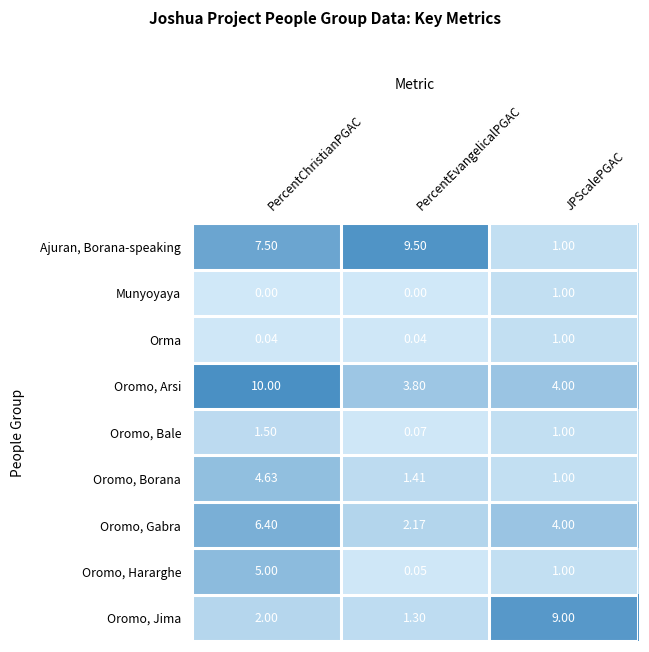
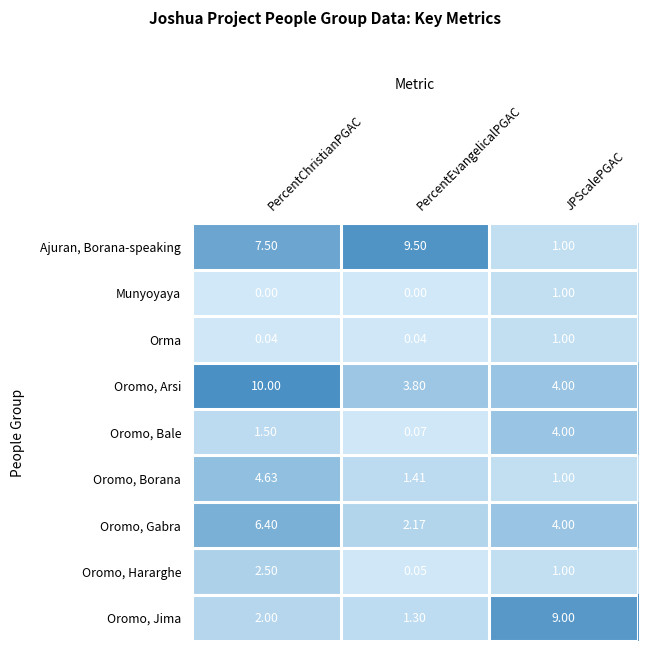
  {
    "Ajuran, Borana-speaking": {
      "PercentChristianPGAC": 7.50,
      "PercentEvangelicalPGAC": 9.50,
      "JPScalePGAC": 1.00
    },
    "Munyoyaya": {
      "JPScalePGAC": 1.00
    },
    "Orma": {
      "PercentChristianPGAC": 0.04,
      "PercentEvangelicalPGAC": 0.04,
      "JPScalePGAC": 1.00
    },
    "Oromo, Arsi": {
      "PercentChristianPGAC": 10.00,
      "PercentEvangelicalPGAC": 3.80,
      "JPScalePGAC": 4.00
    },
    "Oromo, Bale": {
      "PercentChristianPGAC": 1.50,
      "PercentEvangelicalPGAC": 0.07,
-     "JPScalePGAC": 1.00
+     "JPScalePGAC": 4.00
    },
    "Oromo, Borana": {
      "PercentChristianPGAC": 4.63,
      "PercentEvangelicalPGAC": 1.41,
      "JPScalePGAC": 1.00
    },
    "Oromo, Gabra": {
      "PercentChristianPGAC": 6.40,
      "PercentEvangelicalPGAC": 2.17,
      "JPScalePGAC": 4.00
    },
    "Oromo, Hararghe": {
-     "PercentChristianPGAC": 5.00,
+     "PercentChristianPGAC": 2.50,
      "PercentEvangelicalPGAC": 0.05,
      "JPScalePGAC": 1.00
    },
    "Oromo, Jima": {
      "PercentChristianPGAC": 2.00,
      "PercentEvangelicalPGAC": 1.30,
      "JPScalePGAC": 9.00
    }
  }
